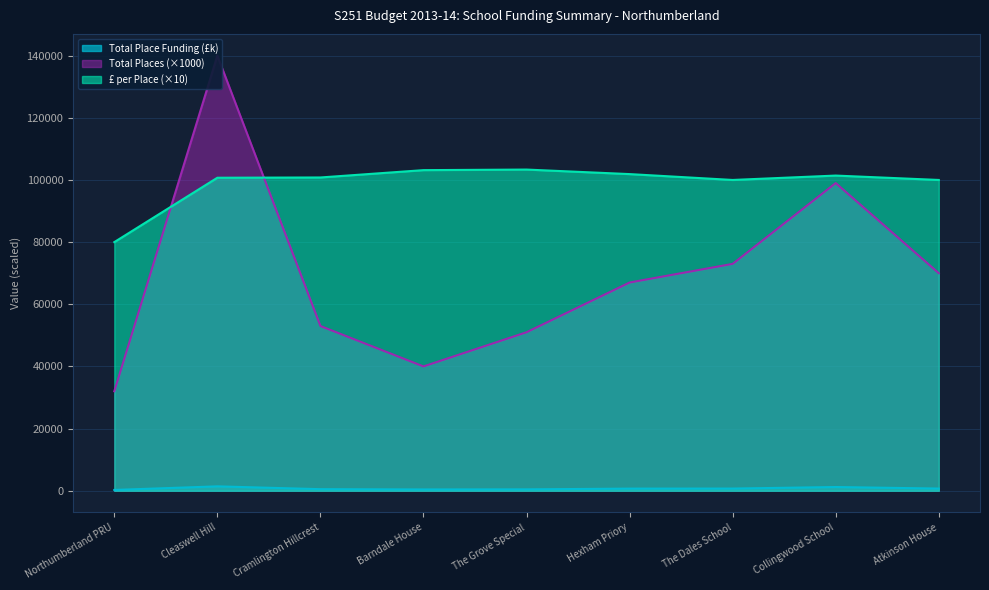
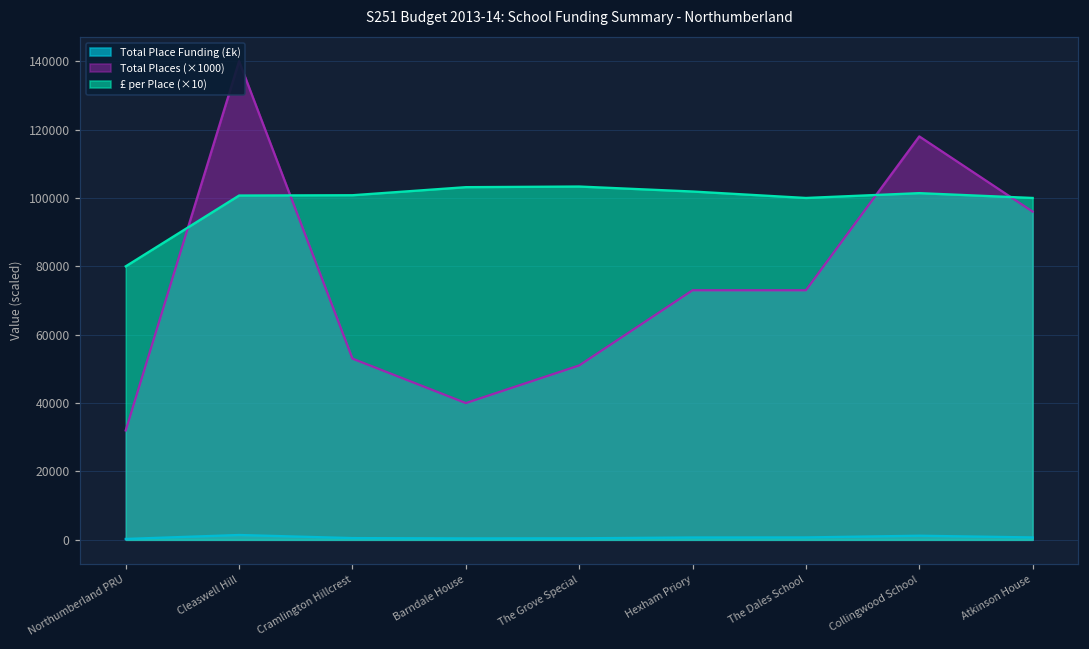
  {
    "Total Places (×1000)": {
      "Northumberland PRU": 32000,
      "Cramlington Hillcrest": 53000,
      "Barndale House": 40000,
      "The Grove Special": 51000,
-     "Hexham Priory": 67000,
+     "Hexham Priory": 73000,
      "The Dales School": 73000,
-     "Collingwood School": 99000,
-     "Atkinson House": 70000
+     "Collingwood School": 118000,
+     "Atkinson House": 96000
    }
  }
